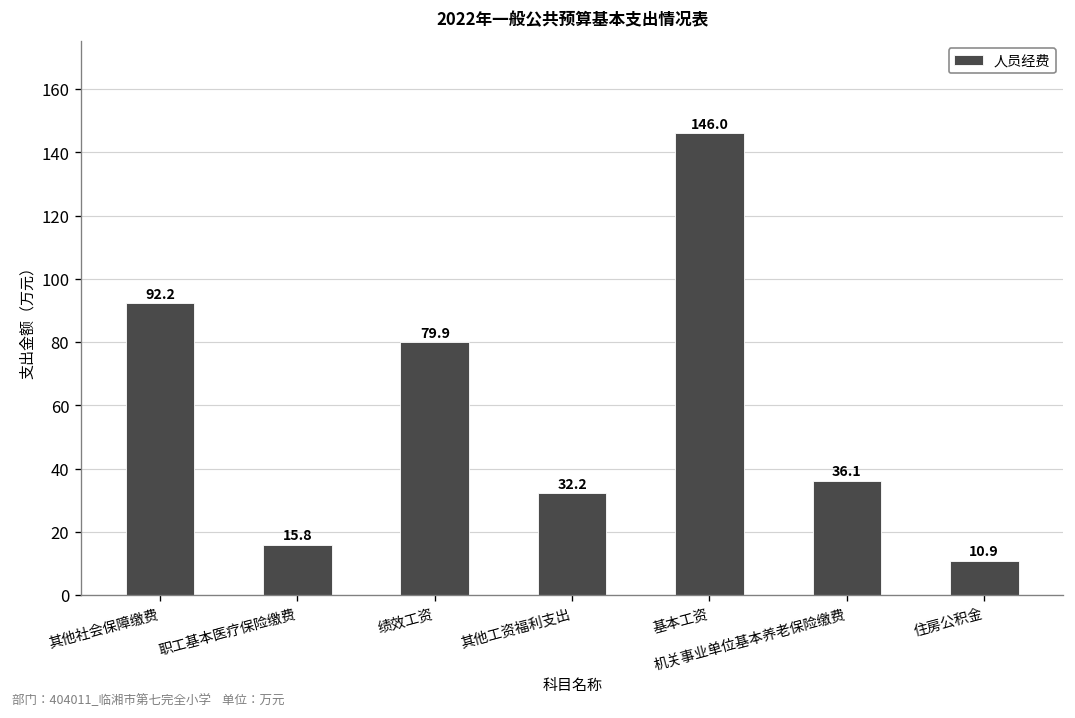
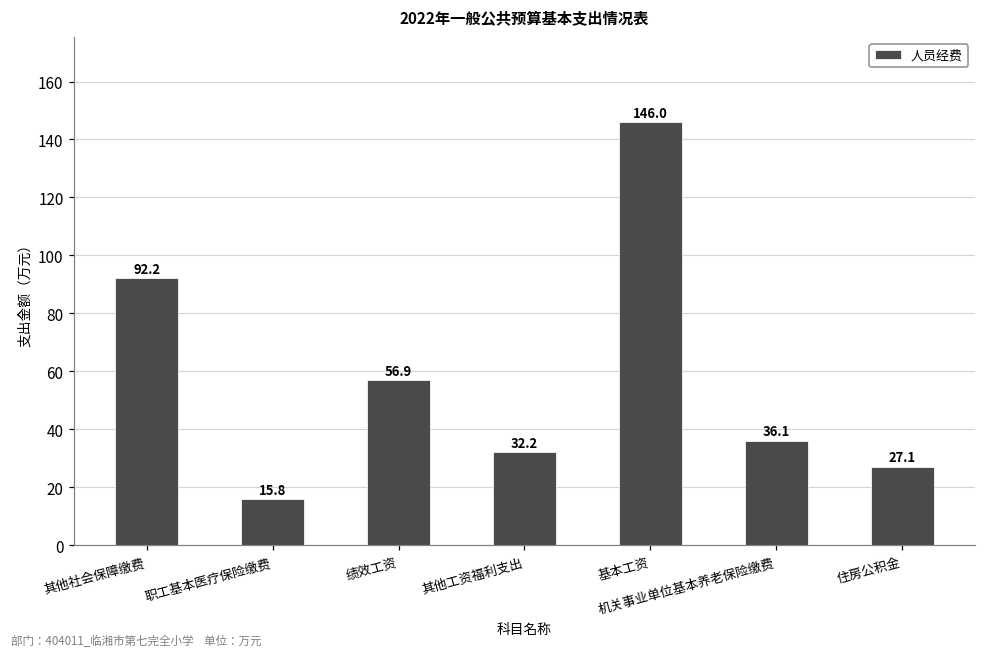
  {
    "其他社会保障缴费": 92.2,
    "职工基本医疗保险缴费": 15.8,
-   "绩效工资": 79.9,
+   "绩效工资": 56.9,
    "其他工资福利支出": 32.2,
    "基本工资": 146.0,
    "机关事业单位基本养老保险缴费": 36.1,
-   "住房公积金": 10.9
+   "住房公积金": 27.1
  }
